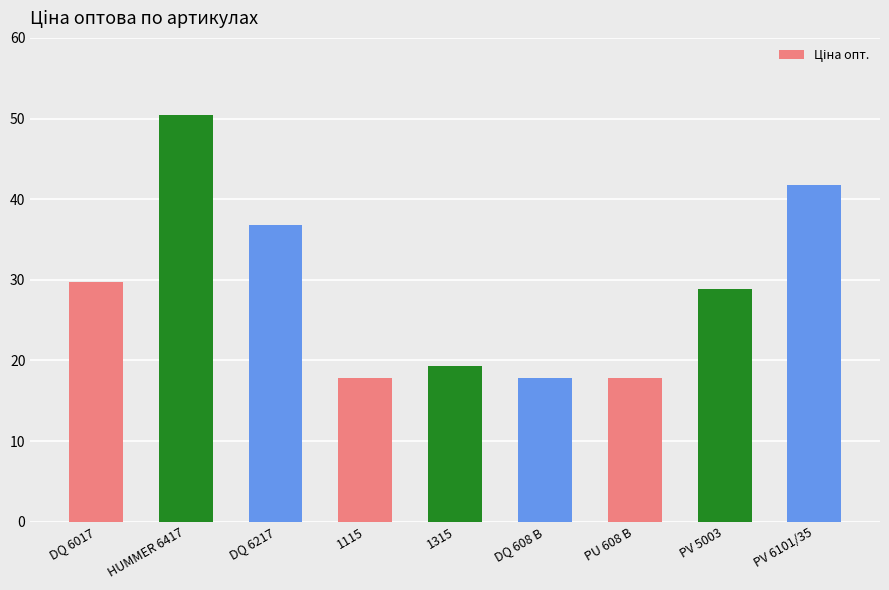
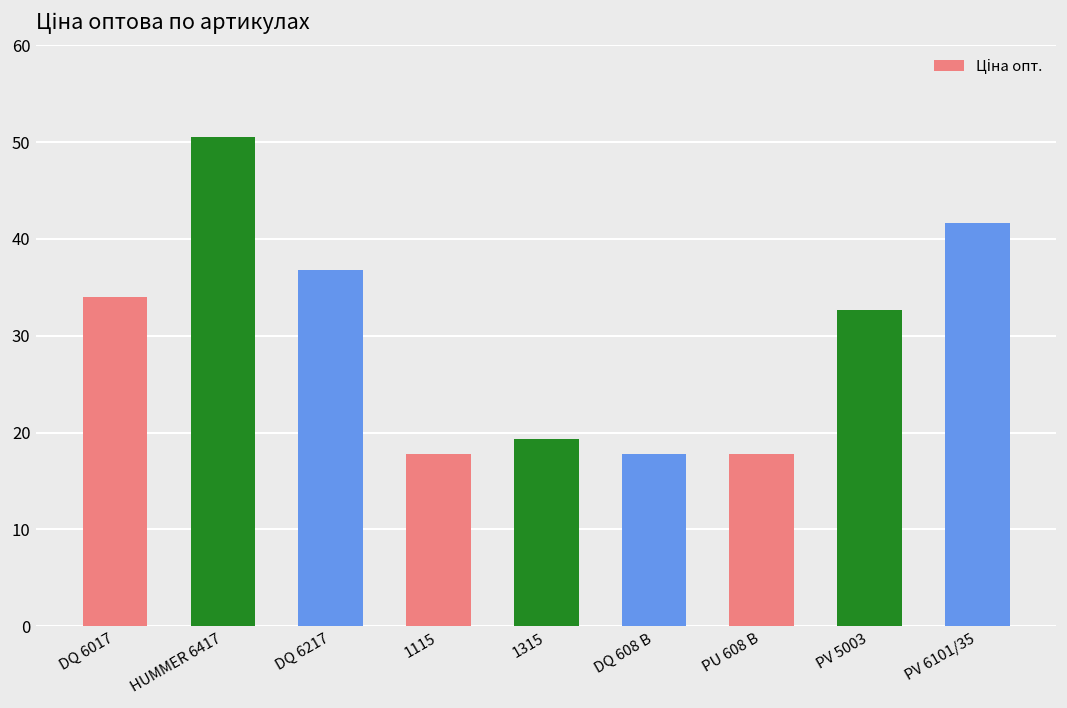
  {
-   "DQ 6017": 30,
+   "DQ 6017": 34,
    "HUMMER 6417": 50,
    "DQ 6217": 37,
    "1115": 18,
    "1315": 19,
    "DQ 608 B": 18,
    "PU 608 B": 18,
-   "PV 5003": 29,
+   "PV 5003": 33,
    "PV 6101/35": 42
  }
